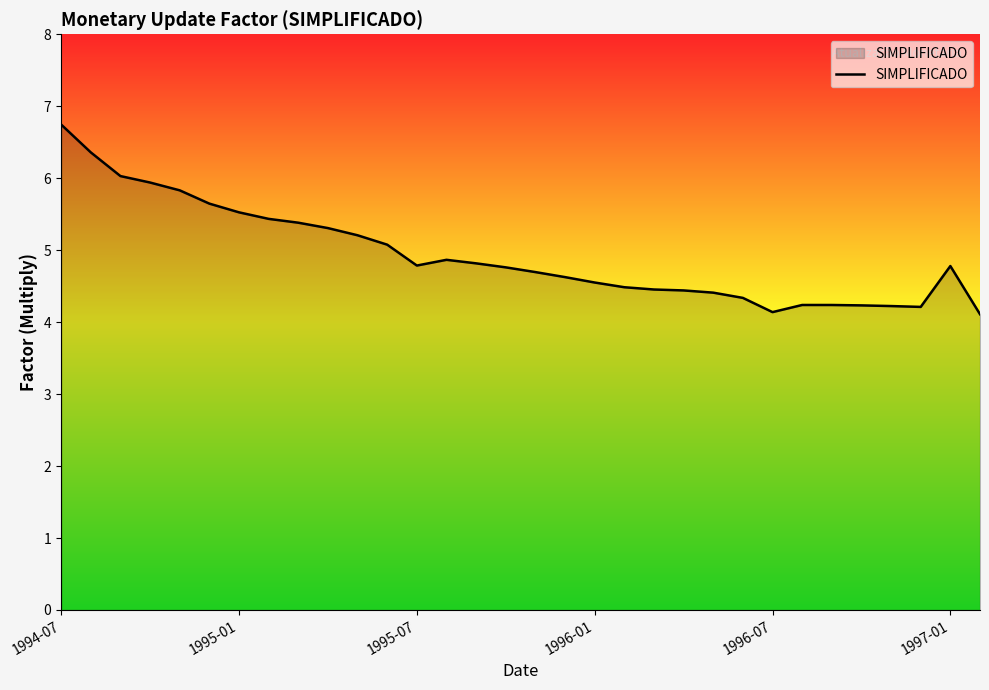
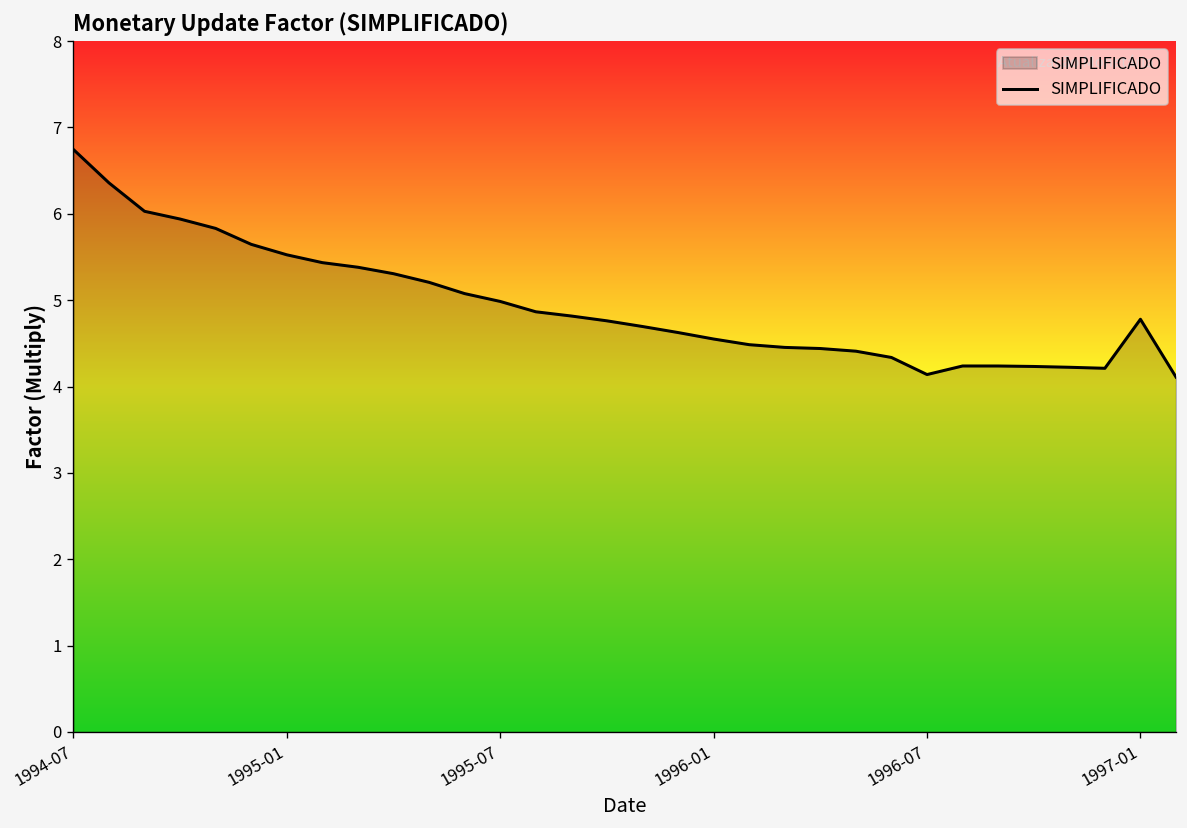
  {
    "1994-07": 6.7,
    "1995-01": 5.5,
-   "1995-07": 4.8,
+   "1995-07": 5.0,
    "1996-01": 4.6,
    "1996-07": 4.1,
    "1997-01": 4.8
  }
